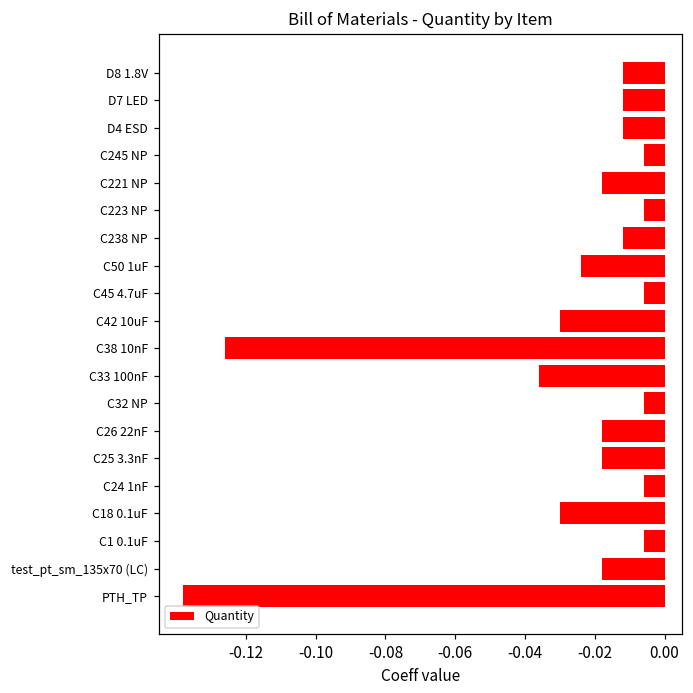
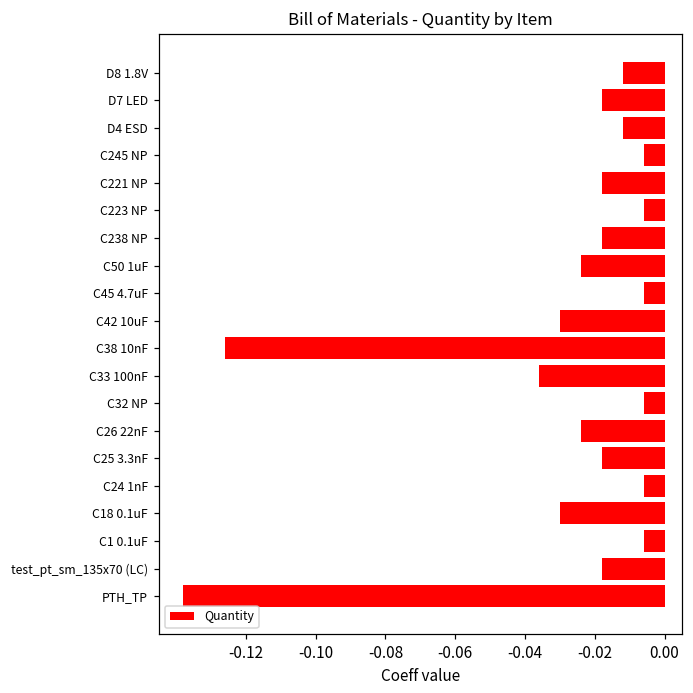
  {
    "D8 1.8V": -0.012,
-   "D7 LED": -0.012,
+   "D7 LED": -0.018,
    "D4 ESD": -0.012,
    "C245 NP": -0.006,
    "C221 NP": -0.018,
    "C223 NP": -0.006,
-   "C238 NP": -0.012,
+   "C238 NP": -0.018,
    "C50 1uF": -0.024,
    "C45 4.7uF": -0.006,
    "C42 10uF": -0.030,
    "C38 10nF": -0.126,
    "C33 100nF": -0.036,
    "C32 NP": -0.006,
-   "C26 22nF": -0.018,
+   "C26 22nF": -0.024,
    "C25 3.3nF": -0.018,
    "C24 1nF": -0.006,
    "C18 0.1uF": -0.030,
    "C1 0.1uF": -0.006,
    "test_pt_sm_135x70 (LC)": -0.018,
    "PTH_TP": -0.138
  }
